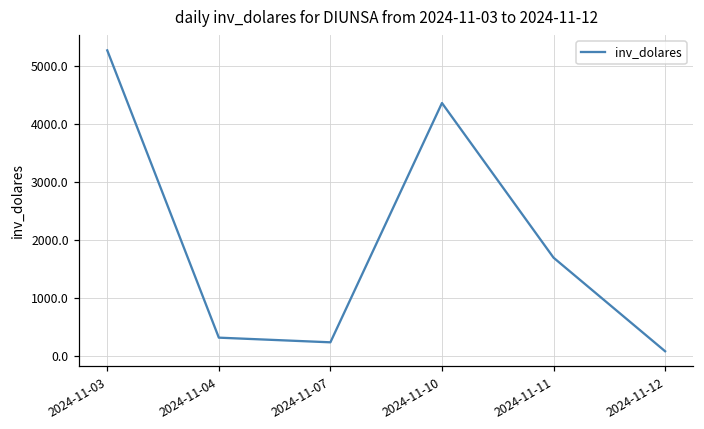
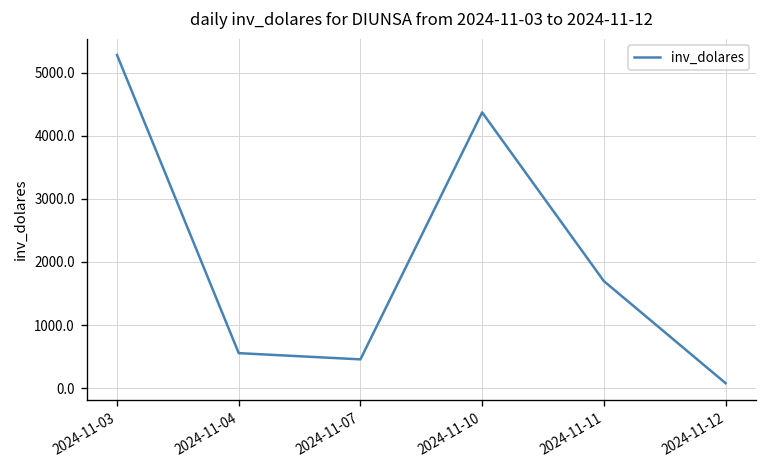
  {
    "2024-11-03": 5300,
-   "2024-11-04": 300,
-   "2024-11-07": 200,
+   "2024-11-04": 600,
+   "2024-11-07": 500,
    "2024-11-10": 4400,
    "2024-11-11": 1700,
    "2024-11-12": 100
  }
